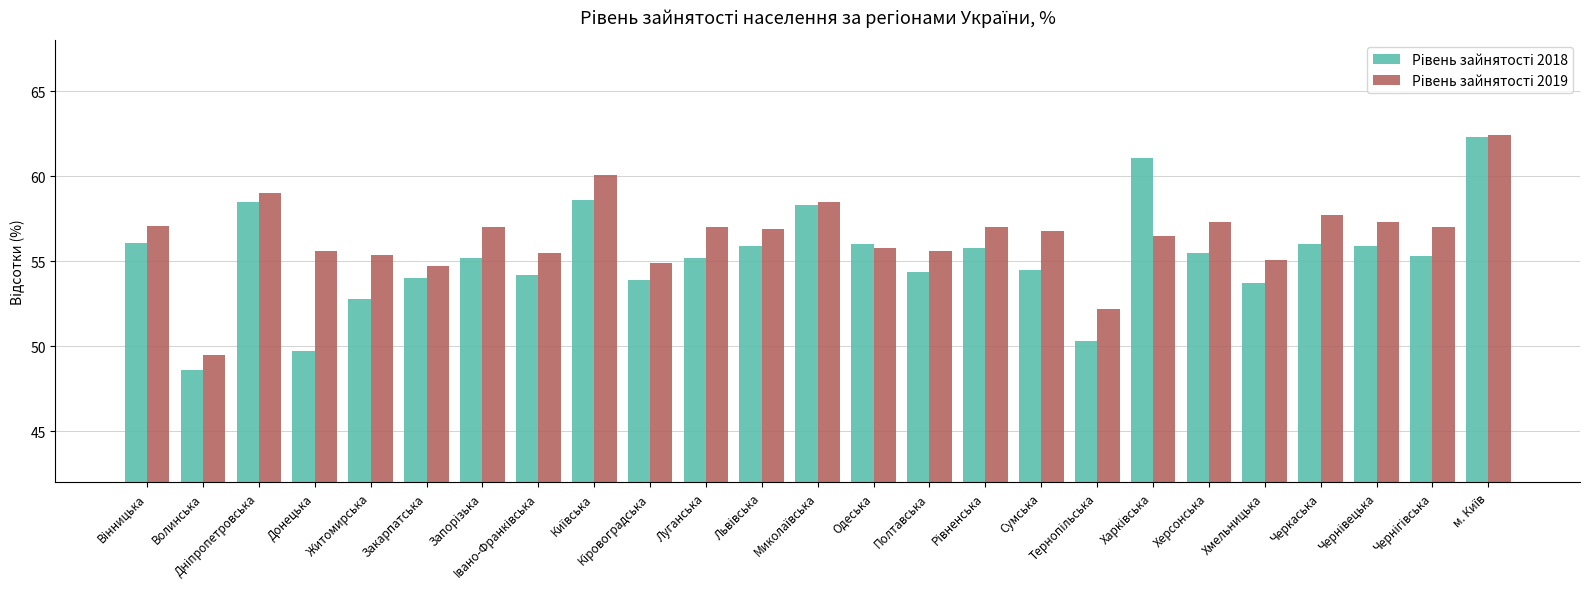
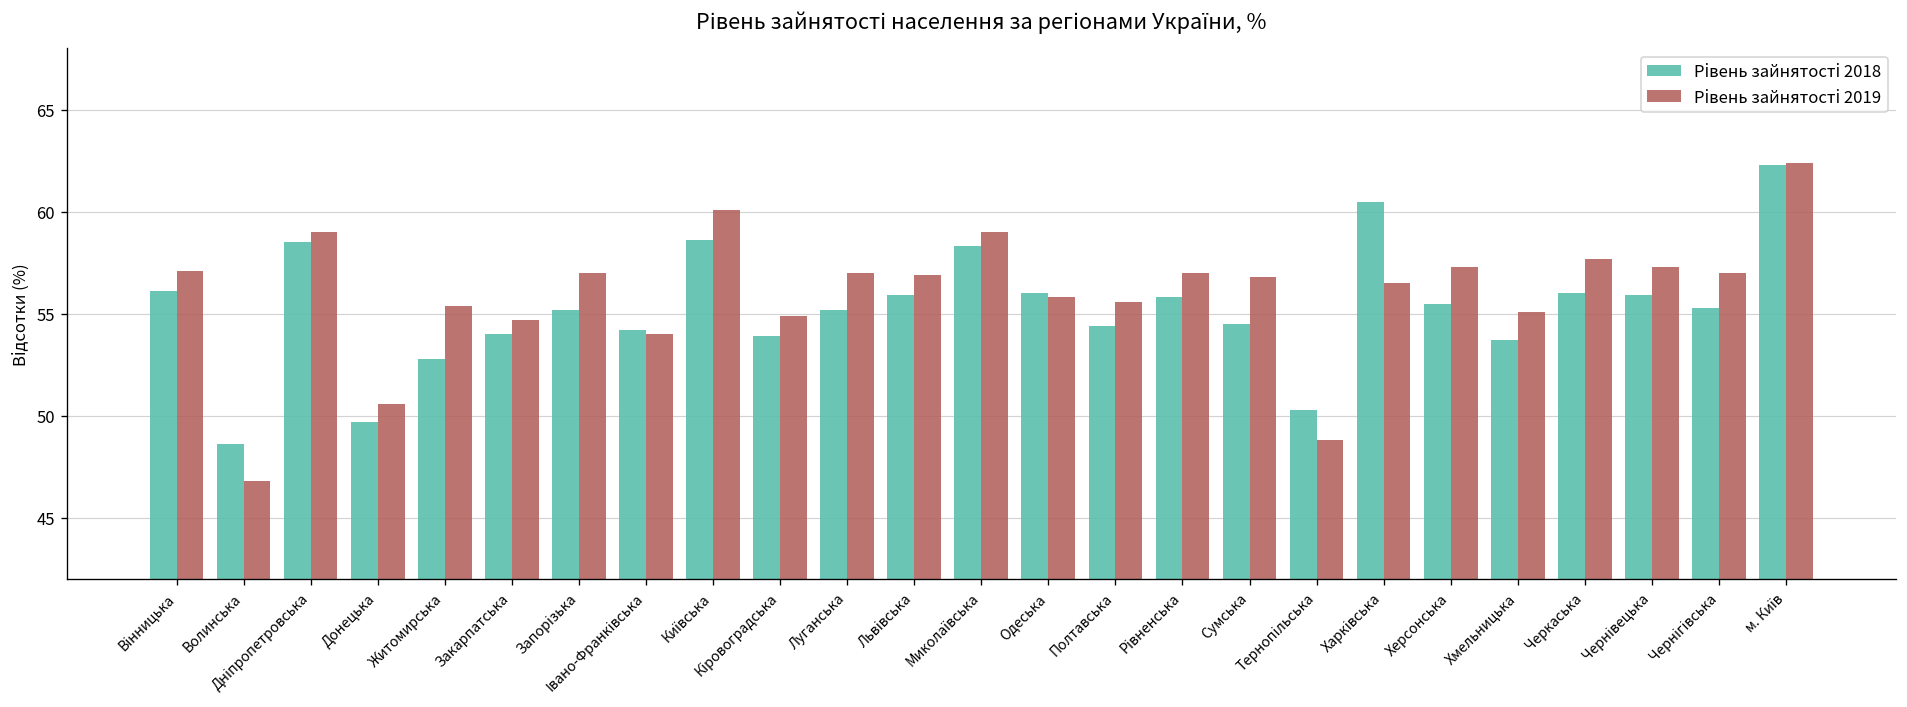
  {
    "Рівень зайнятості 2018": {
      "Вінницька": 56.1,
      "Волинська": 48.6,
      "Дніпропетровська": 58.5,
      "Донецька": 49.7,
      "Житомирська": 52.8,
      "Закарпатська": 54.0,
      "Запорізька": 55.2,
      "Івано-Франківська": 54.2,
      "Київська": 58.6,
      "Кіровоградська": 53.9,
      "Луганська": 55.2,
      "Львівська": 55.9,
      "Миколаївська": 58.3,
      "Одеська": 56.0,
      "Полтавська": 54.4,
      "Рівненська": 55.8,
      "Сумська": 54.5,
      "Тернопільська": 50.3,
-     "Харківська": 61.1,
+     "Харківська": 60.5,
      "Херсонська": 55.5,
      "Хмельницька": 53.7,
      "Черкаська": 56.0,
      "Чернівецька": 55.9,
      "Чернігівська": 55.3,
      "м. Київ": 62.3
    },
    "Рівень зайнятості 2019": {
      "Вінницька": 57.1,
-     "Волинська": 49.5,
+     "Волинська": 46.8,
      "Дніпропетровська": 59.0,
-     "Донецька": 55.6,
+     "Донецька": 50.6,
      "Житомирська": 55.4,
      "Закарпатська": 54.7,
      "Запорізька": 57.0,
-     "Івано-Франківська": 55.5,
+     "Івано-Франківська": 54.0,
      "Київська": 60.1,
      "Кіровоградська": 54.9,
      "Луганська": 57.0,
      "Львівська": 56.9,
-     "Миколаївська": 58.5,
+     "Миколаївська": 59.0,
      "Одеська": 55.8,
      "Полтавська": 55.6,
      "Рівненська": 57.0,
      "Сумська": 56.8,
-     "Тернопільська": 52.2,
+     "Тернопільська": 48.8,
      "Харківська": 56.5,
      "Херсонська": 57.3,
      "Хмельницька": 55.1,
      "Черкаська": 57.7,
      "Чернівецька": 57.3,
      "Чернігівська": 57.0,
      "м. Київ": 62.4
    }
  }
